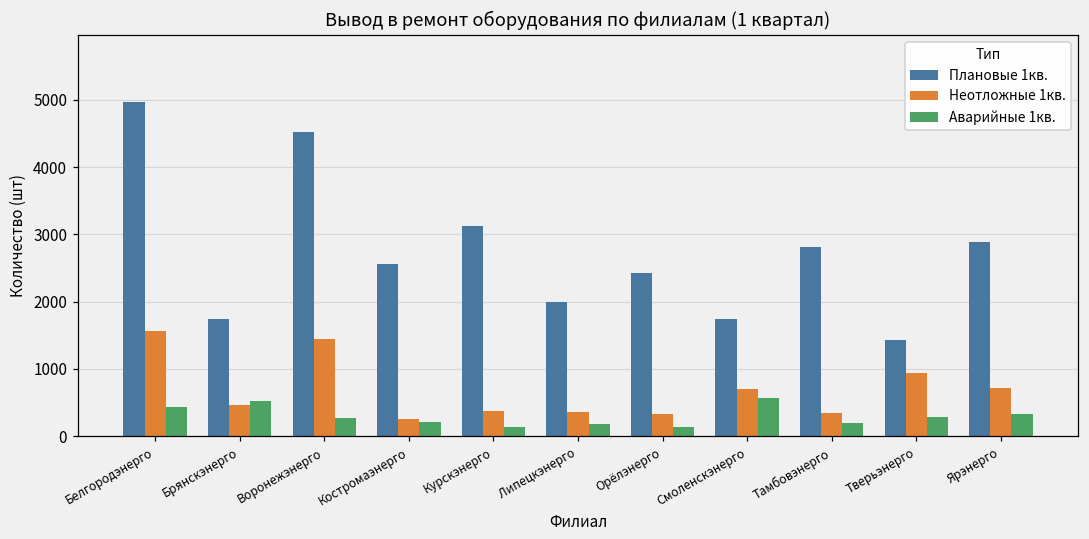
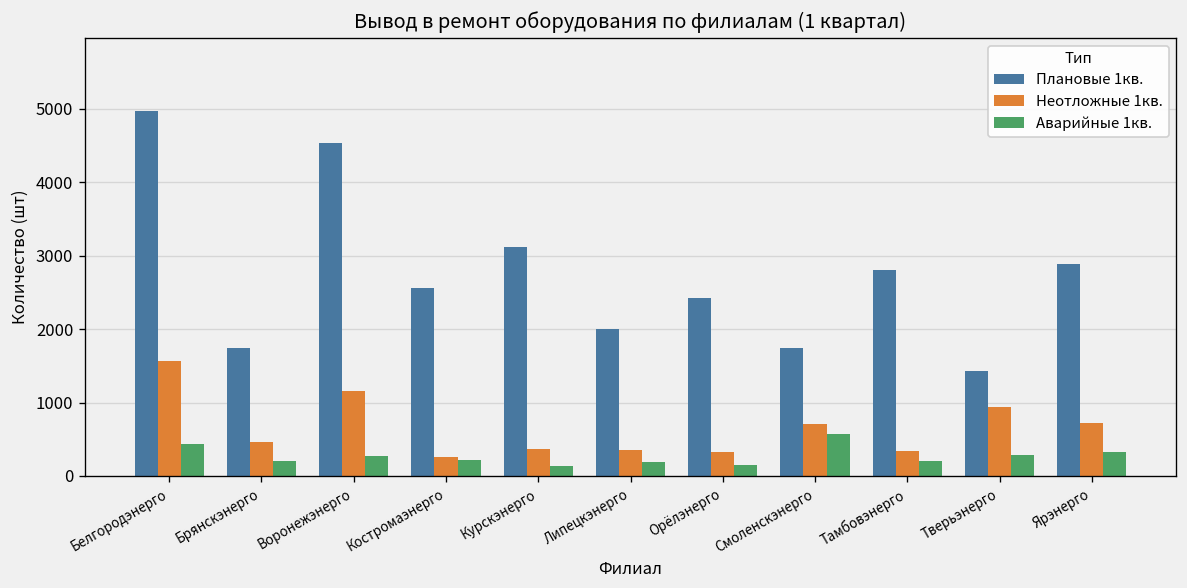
  {
    "Плановые 1кв.": {
      "Белгородэнерго": 5000,
      "Брянскэнерго": 1700,
      "Воронежэнерго": 4500,
      "Костромаэнерго": 2600,
      "Курскэнерго": 3100,
      "Липецкэнерго": 2000,
      "Орёлэнерго": 2400,
      "Смоленскэнерго": 1700,
      "Тамбовэнерго": 2800,
      "Тверьэнерго": 1400,
      "Ярэнерго": 2900
    },
    "Неотложные 1кв.": {
      "Белгородэнерго": 1600,
      "Брянскэнерго": 500,
-     "Воронежэнерго": 1400,
+     "Воронежэнерго": 1200,
      "Костромаэнерго": 300,
      "Курскэнерго": 400,
      "Липецкэнерго": 400,
      "Орёлэнерго": 300,
      "Смоленскэнерго": 700,
      "Тамбовэнерго": 300,
      "Тверьэнерго": 900,
      "Ярэнерго": 700
    },
    "Аварийные 1кв.": {
      "Белгородэнерго": 400,
-     "Брянскэнерго": 500,
+     "Брянскэнерго": 200,
      "Воронежэнерго": 300,
      "Костромаэнерго": 200,
      "Курскэнерго": 100,
      "Липецкэнерго": 200,
      "Орёлэнерго": 100,
      "Смоленскэнерго": 600,
      "Тамбовэнерго": 200,
      "Тверьэнерго": 300,
      "Ярэнерго": 300
    }
  }
